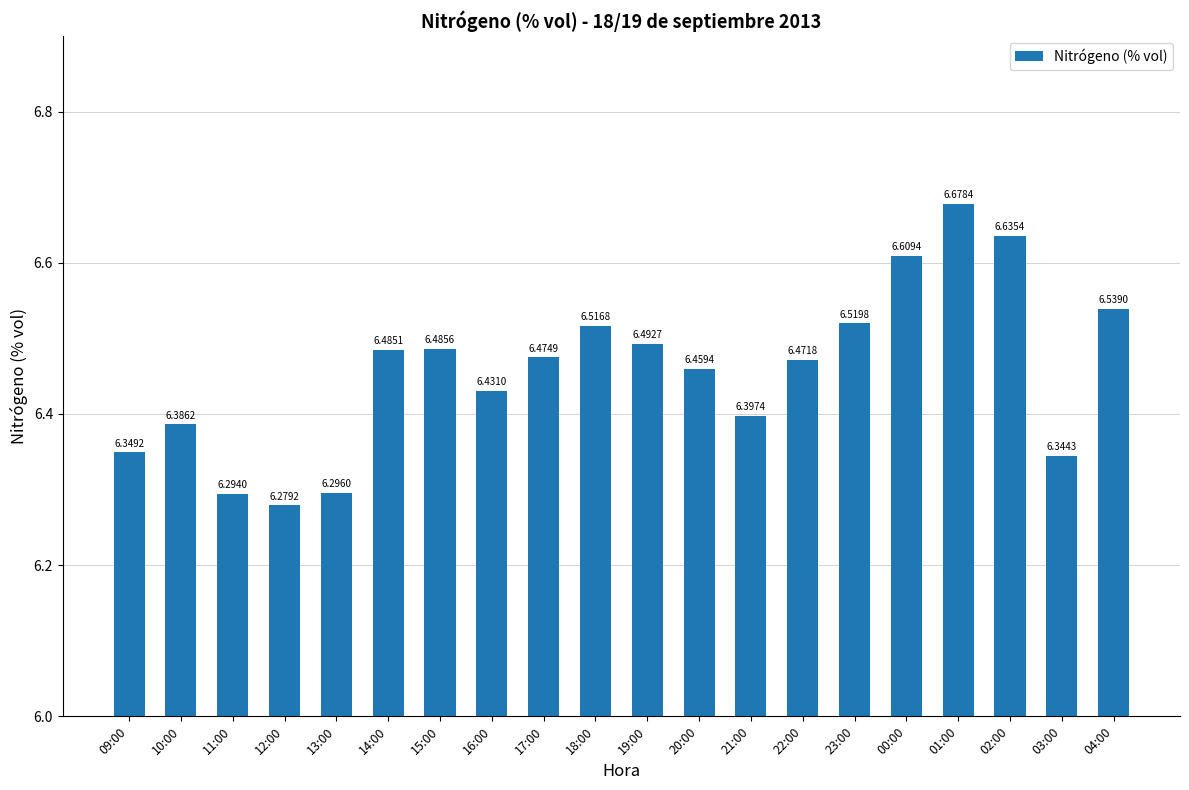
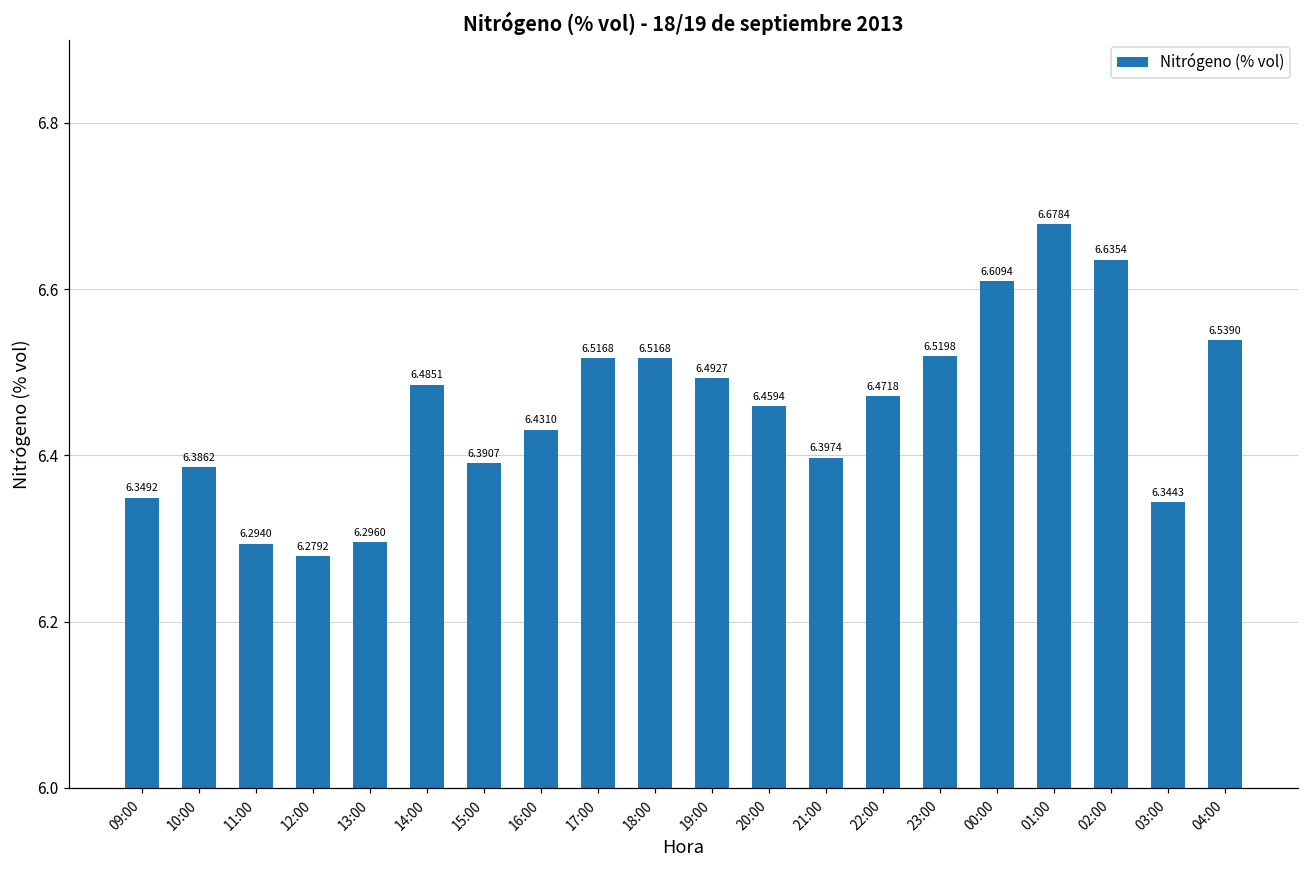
  {
    "09:00": 6.3492,
    "10:00": 6.3862,
    "11:00": 6.2940,
    "12:00": 6.2792,
    "13:00": 6.2960,
    "14:00": 6.4851,
-   "15:00": 6.4856,
+   "15:00": 6.3907,
    "16:00": 6.4310,
-   "17:00": 6.4749,
+   "17:00": 6.5168,
    "18:00": 6.5168,
    "19:00": 6.4927,
    "20:00": 6.4594,
    "21:00": 6.3974,
    "22:00": 6.4718,
    "23:00": 6.5198,
    "00:00": 6.6094,
    "01:00": 6.6784,
    "02:00": 6.6354,
    "03:00": 6.3443,
    "04:00": 6.5390
  }
